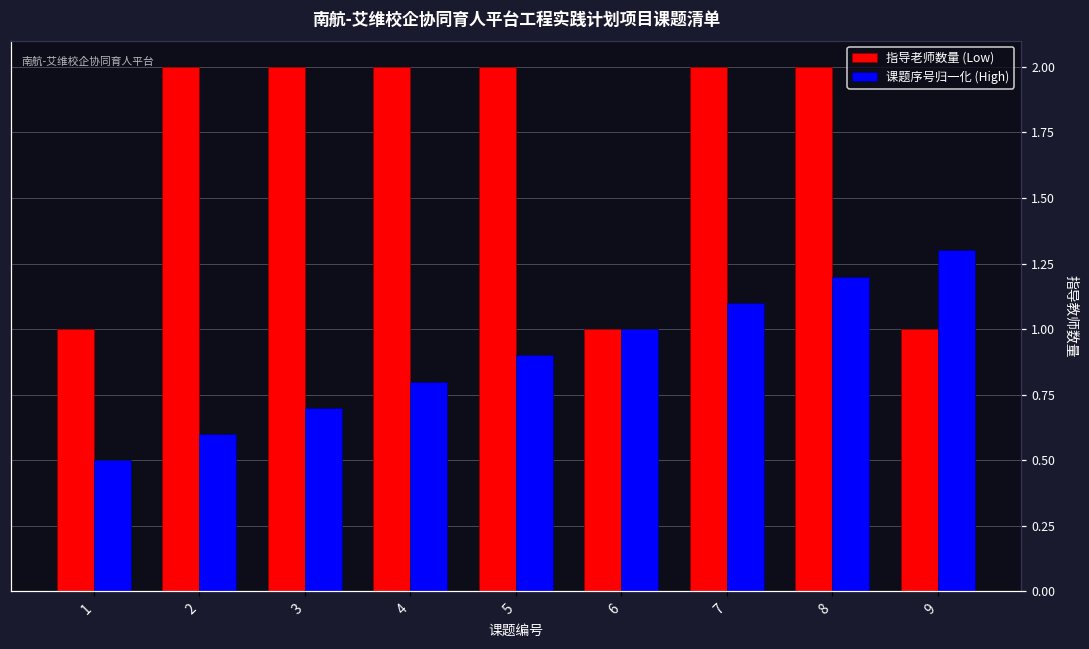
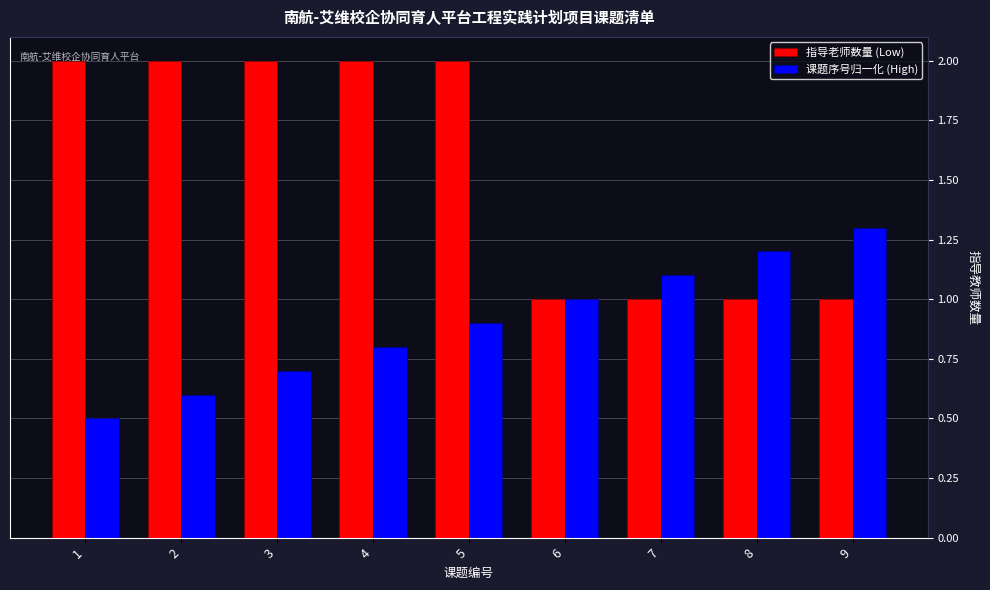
  {
    "指导老师数量 (Low)": {
-     "1": 1,
+     "1": 2,
      "2": 2,
      "3": 2,
      "4": 2,
      "5": 2,
      "6": 1,
-     "7": 2,
-     "8": 2,
+     "7": 1,
+     "8": 1,
      "9": 1
    },
    "课题序号归一化 (High)": {
      "1": 0.50,
      "2": 0.60,
      "3": 0.70,
      "4": 0.80,
      "5": 0.90,
      "6": 1,
      "7": 1.10,
      "8": 1.20,
      "9": 1.30
    }
  }
